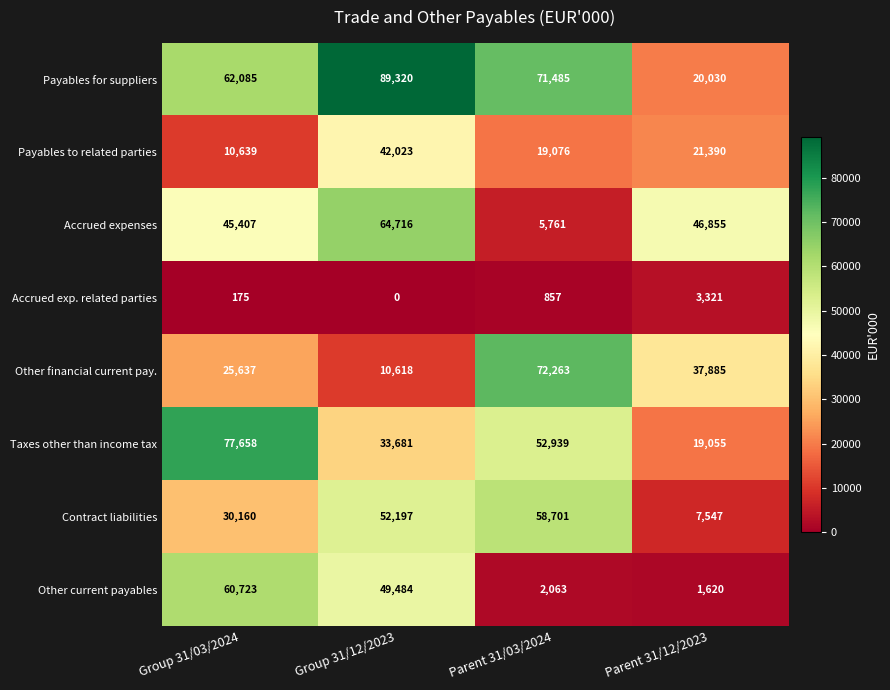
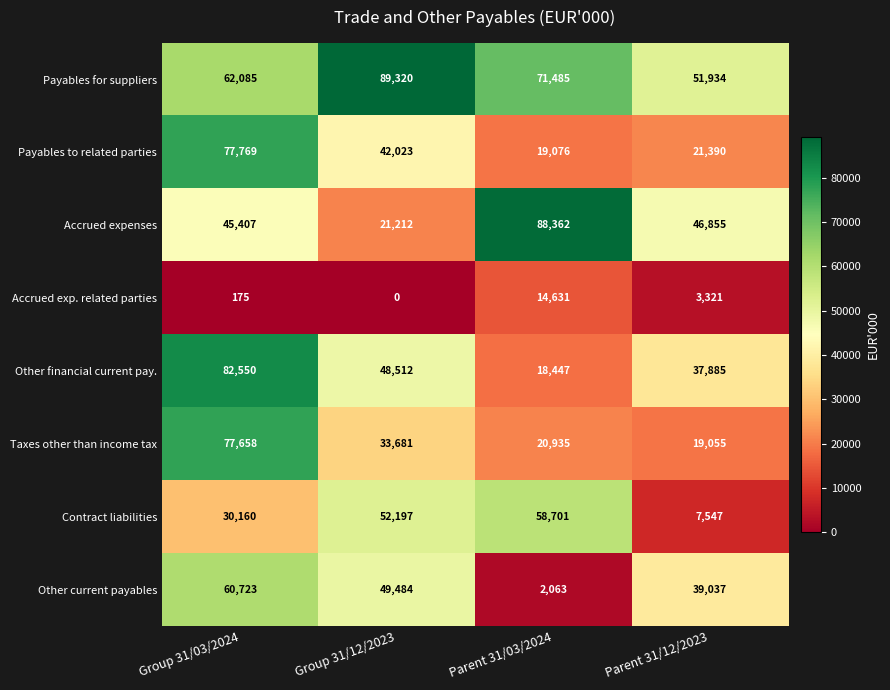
  {
    "Payables for suppliers": {
      "Group 31/03/2024": "62,085",
      "Group 31/12/2023": "89,320",
      "Parent 31/03/2024": "71,485",
-     "Parent 31/12/2023": "20,030"
+     "Parent 31/12/2023": "51,934"
    },
    "Payables to related parties": {
-     "Group 31/03/2024": "10,639",
+     "Group 31/03/2024": "77,769",
      "Group 31/12/2023": "42,023",
      "Parent 31/03/2024": "19,076",
      "Parent 31/12/2023": "21,390"
    },
    "Accrued expenses": {
      "Group 31/03/2024": "45,407",
-     "Group 31/12/2023": "64,716",
-     "Parent 31/03/2024": "5,761",
+     "Group 31/12/2023": "21,212",
+     "Parent 31/03/2024": "88,362",
      "Parent 31/12/2023": "46,855"
    },
    "Accrued exp. related parties": {
      "Group 31/03/2024": "175",
      "Group 31/12/2023": "0",
-     "Parent 31/03/2024": "857",
+     "Parent 31/03/2024": "14,631",
      "Parent 31/12/2023": "3,321"
    },
    "Other financial current pay.": {
-     "Group 31/03/2024": "25,637",
-     "Group 31/12/2023": "10,618",
-     "Parent 31/03/2024": "72,263",
+     "Group 31/03/2024": "82,550",
+     "Group 31/12/2023": "48,512",
+     "Parent 31/03/2024": "18,447",
      "Parent 31/12/2023": "37,885"
    },
    "Taxes other than income tax": {
      "Group 31/03/2024": "77,658",
      "Group 31/12/2023": "33,681",
-     "Parent 31/03/2024": "52,939",
+     "Parent 31/03/2024": "20,935",
      "Parent 31/12/2023": "19,055"
    },
    "Contract liabilities": {
      "Group 31/03/2024": "30,160",
      "Group 31/12/2023": "52,197",
      "Parent 31/03/2024": "58,701",
      "Parent 31/12/2023": "7,547"
    },
    "Other current payables": {
      "Group 31/03/2024": "60,723",
      "Group 31/12/2023": "49,484",
      "Parent 31/03/2024": "2,063",
-     "Parent 31/12/2023": "1,620"
+     "Parent 31/12/2023": "39,037"
    }
  }
